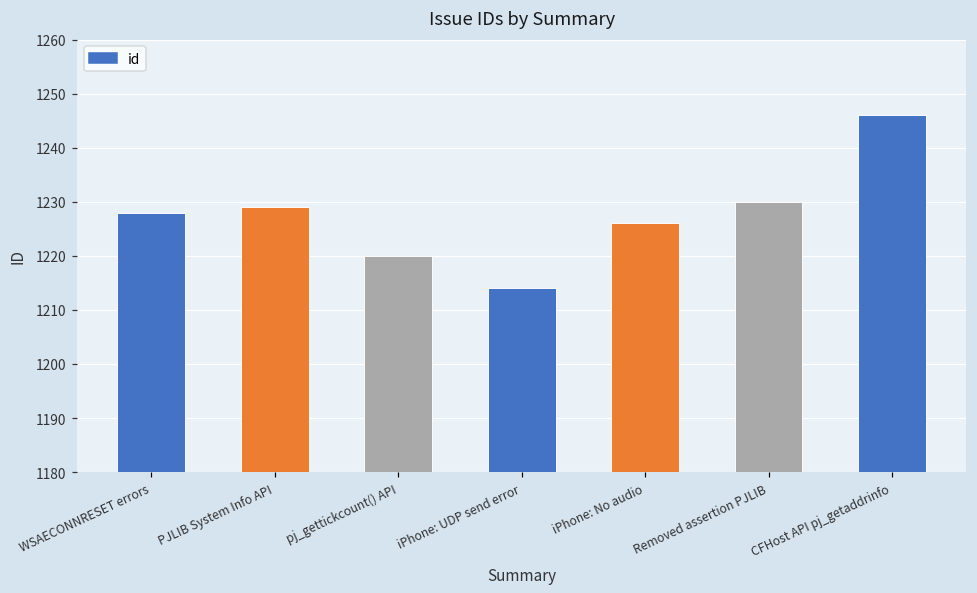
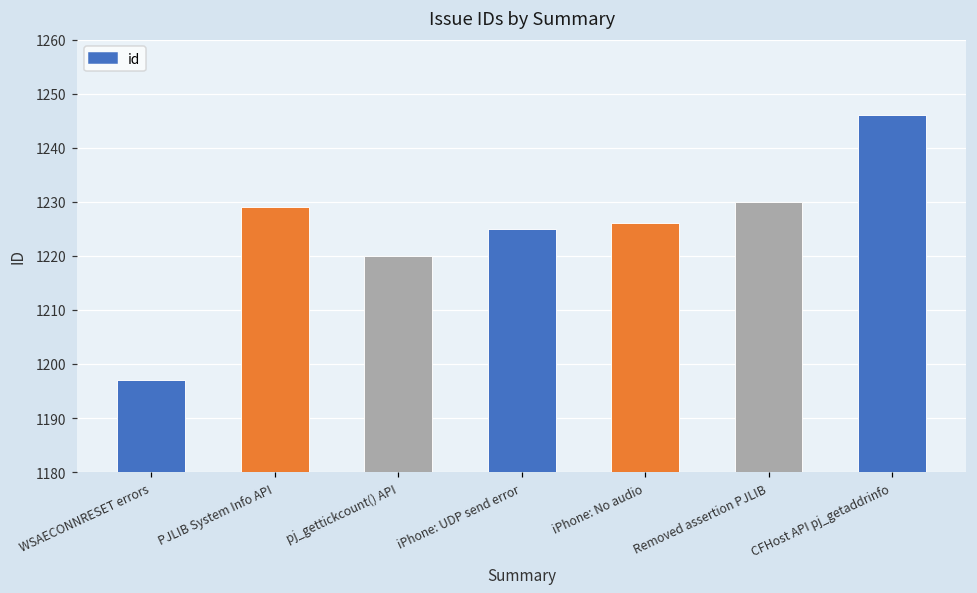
  {
-   "WSAECONNRESET errors": 1228,
+   "WSAECONNRESET errors": 1197,
    "PJLIB System Info API": 1229,
    "pj_gettickcount() API": 1220,
-   "iPhone: UDP send error": 1214,
+   "iPhone: UDP send error": 1225,
    "iPhone: No audio": 1226,
    "Removed assertion PJLIB": 1230,
    "CFHost API pj_getaddrinfo": 1246
  }
